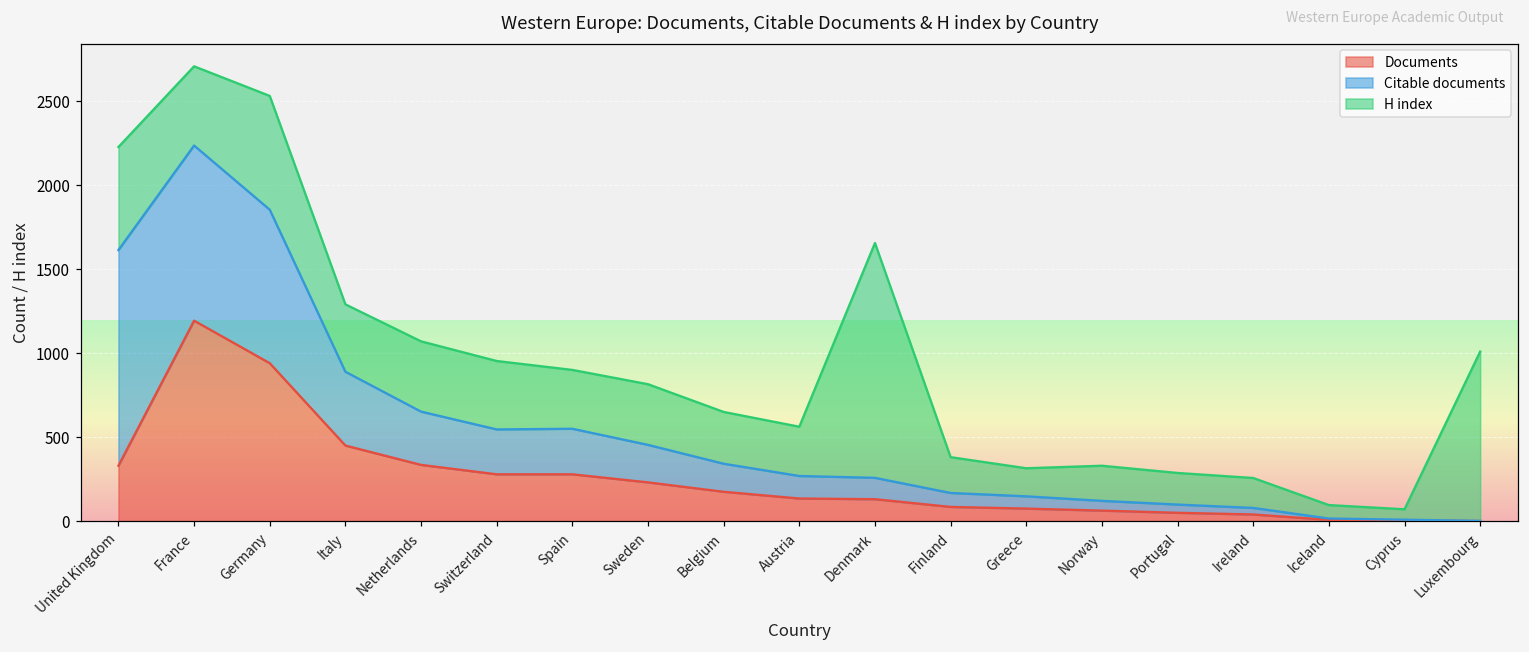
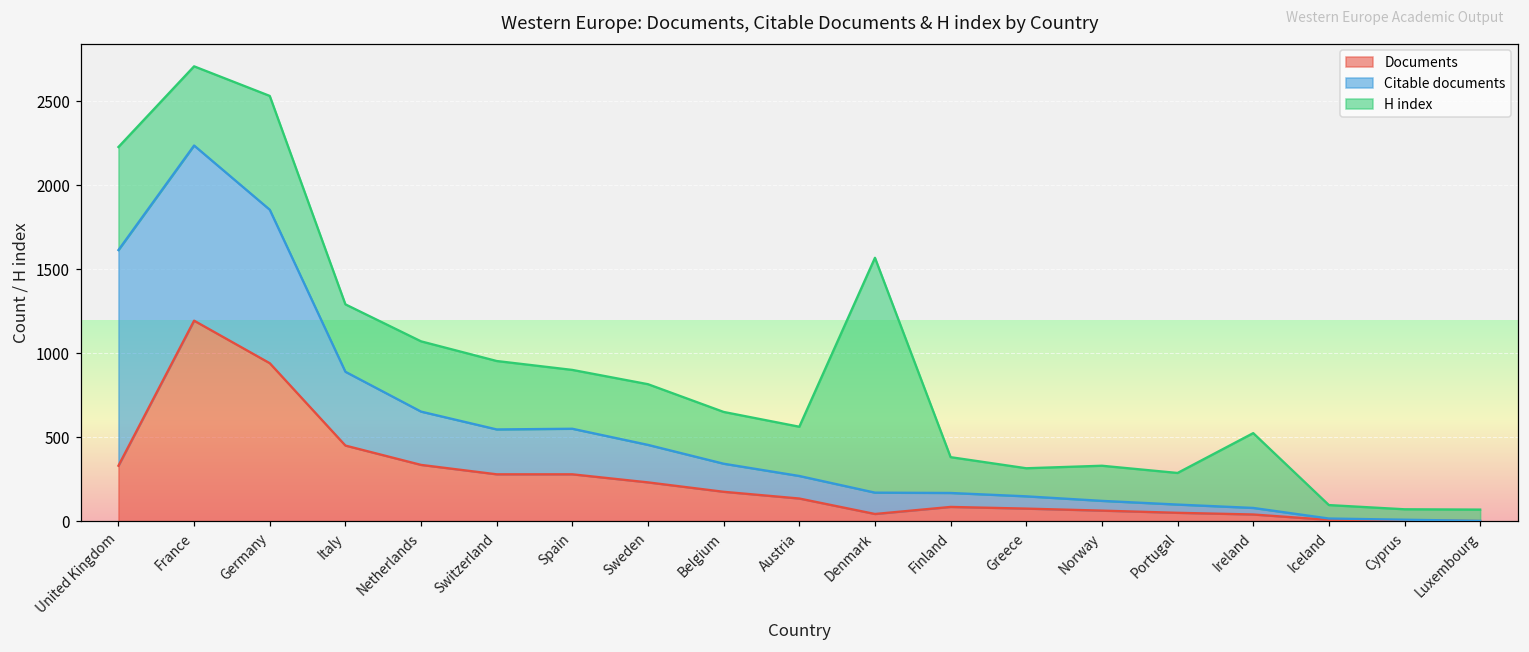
  {
    "Documents": {
      "United Kingdom": 330,
      "France": 1190,
      "Germany": 940,
      "Italy": 450,
      "Netherlands": 340,
      "Switzerland": 280,
      "Spain": 280,
      "Sweden": 230,
      "Belgium": 180,
      "Austria": 140,
-     "Denmark": 130,
+     "Denmark": 40,
      "Finland": 90,
      "Greece": 80,
      "Norway": 60,
      "Portugal": 50,
      "Ireland": 40
    },
    "Citable documents": {
      "United Kingdom": 1280,
      "France": 1040,
      "Germany": 910,
      "Italy": 440,
      "Netherlands": 320,
      "Switzerland": 270,
      "Spain": 270,
      "Sweden": 220,
      "Belgium": 170,
      "Austria": 130,
      "Denmark": 130,
      "Finland": 80,
      "Greece": 70,
      "Norway": 60,
      "Portugal": 50,
      "Ireland": 40
    },
    "H index": {
      "United Kingdom": 610,
      "France": 470,
      "Germany": 680,
      "Italy": 400,
      "Netherlands": 420,
      "Switzerland": 410,
      "Spain": 350,
      "Sweden": 360,
      "Belgium": 310,
      "Austria": 290,
      "Denmark": 1400,
      "Finland": 210,
      "Greece": 170,
      "Norway": 210,
      "Portugal": 190,
-     "Ireland": 180,
+     "Ireland": 450,
      "Iceland": 80,
      "Cyprus": 60,
-     "Luxembourg": 1010
+     "Luxembourg": 70
    }
  }
